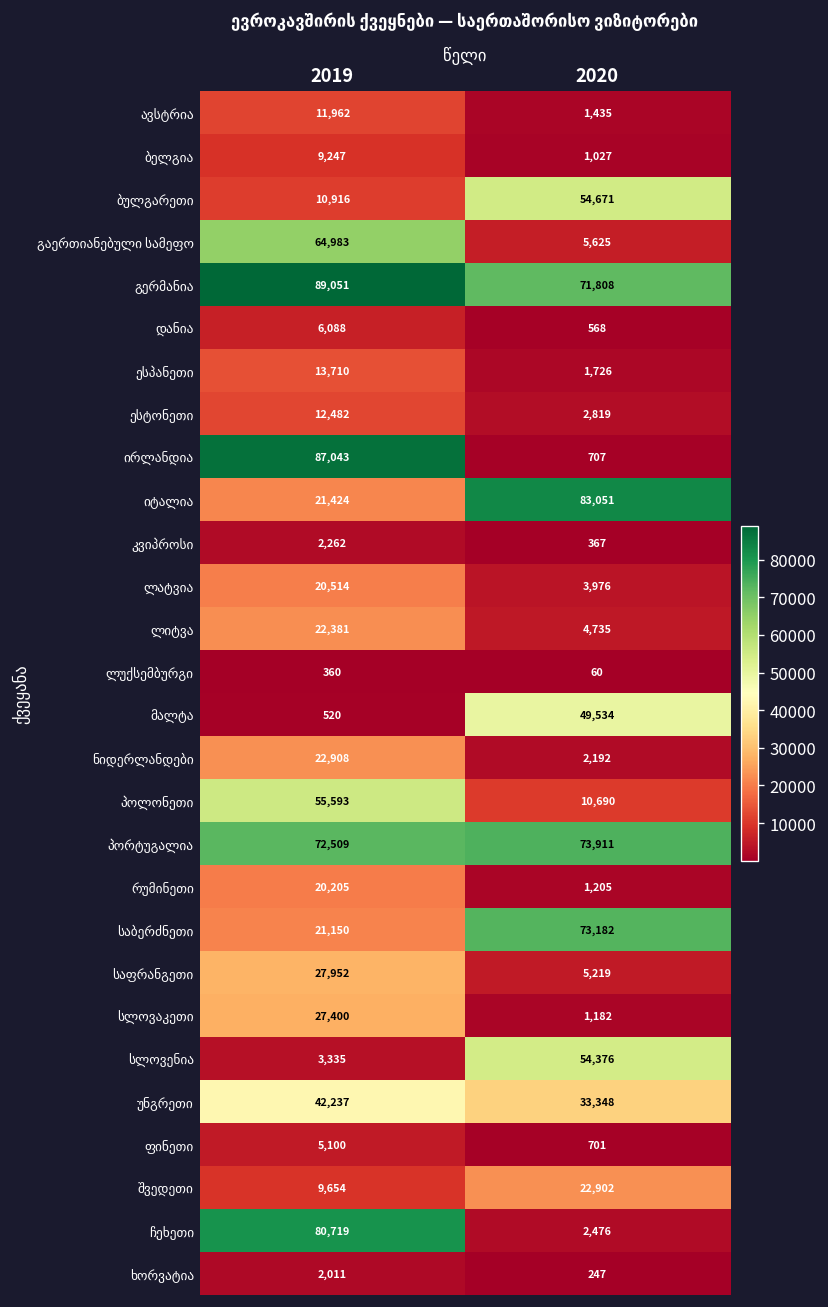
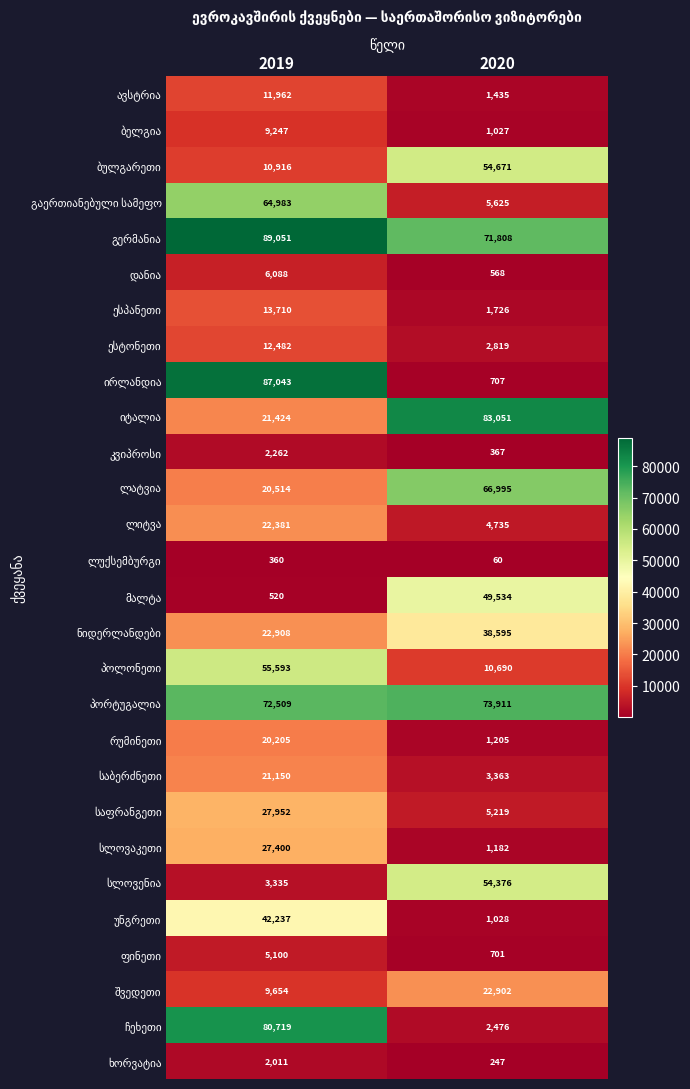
  {
    "ავსტრია": {
      "2019": "11,962",
      "2020": "1,435"
    },
    "ბელგია": {
      "2019": "9,247",
      "2020": "1,027"
    },
    "ბულგარეთი": {
      "2019": "10,916",
      "2020": "54,671"
    },
    "გაერთიანებული სამეფო": {
      "2019": "64,983",
      "2020": "5,625"
    },
    "გერმანია": {
      "2019": "89,051",
      "2020": "71,808"
    },
    "დანია": {
      "2019": "6,088",
      "2020": "568"
    },
    "ესპანეთი": {
      "2019": "13,710",
      "2020": "1,726"
    },
    "ესტონეთი": {
      "2019": "12,482",
      "2020": "2,819"
    },
    "ირლანდია": {
      "2019": "87,043",
      "2020": "707"
    },
    "იტალია": {
      "2019": "21,424",
      "2020": "83,051"
    },
    "კვიპროსი": {
      "2019": "2,262",
      "2020": "367"
    },
    "ლატვია": {
      "2019": "20,514",
-     "2020": "3,976"
+     "2020": "66,995"
    },
    "ლიტვა": {
      "2019": "22,381",
      "2020": "4,735"
    },
    "ლუქსემბურგი": {
      "2019": "360",
      "2020": "60"
    },
    "მალტა": {
      "2019": "520",
      "2020": "49,534"
    },
    "ნიდერლანდები": {
      "2019": "22,908",
-     "2020": "2,192"
+     "2020": "38,595"
    },
    "პოლონეთი": {
      "2019": "55,593",
      "2020": "10,690"
    },
    "პორტუგალია": {
      "2019": "72,509",
      "2020": "73,911"
    },
    "რუმინეთი": {
      "2019": "20,205",
      "2020": "1,205"
    },
    "საბერძნეთი": {
      "2019": "21,150",
-     "2020": "73,182"
+     "2020": "3,363"
    },
    "საფრანგეთი": {
      "2019": "27,952",
      "2020": "5,219"
    },
    "სლოვაკეთი": {
      "2019": "27,400",
      "2020": "1,182"
    },
    "სლოვენია": {
      "2019": "3,335",
      "2020": "54,376"
    },
    "უნგრეთი": {
      "2019": "42,237",
-     "2020": "33,348"
+     "2020": "1,028"
    },
    "ფინეთი": {
      "2019": "5,100",
      "2020": "701"
    },
    "შვედეთი": {
      "2019": "9,654",
      "2020": "22,902"
    },
    "ჩეხეთი": {
      "2019": "80,719",
      "2020": "2,476"
    },
    "ხორვატია": {
      "2019": "2,011",
      "2020": "247"
    }
  }
